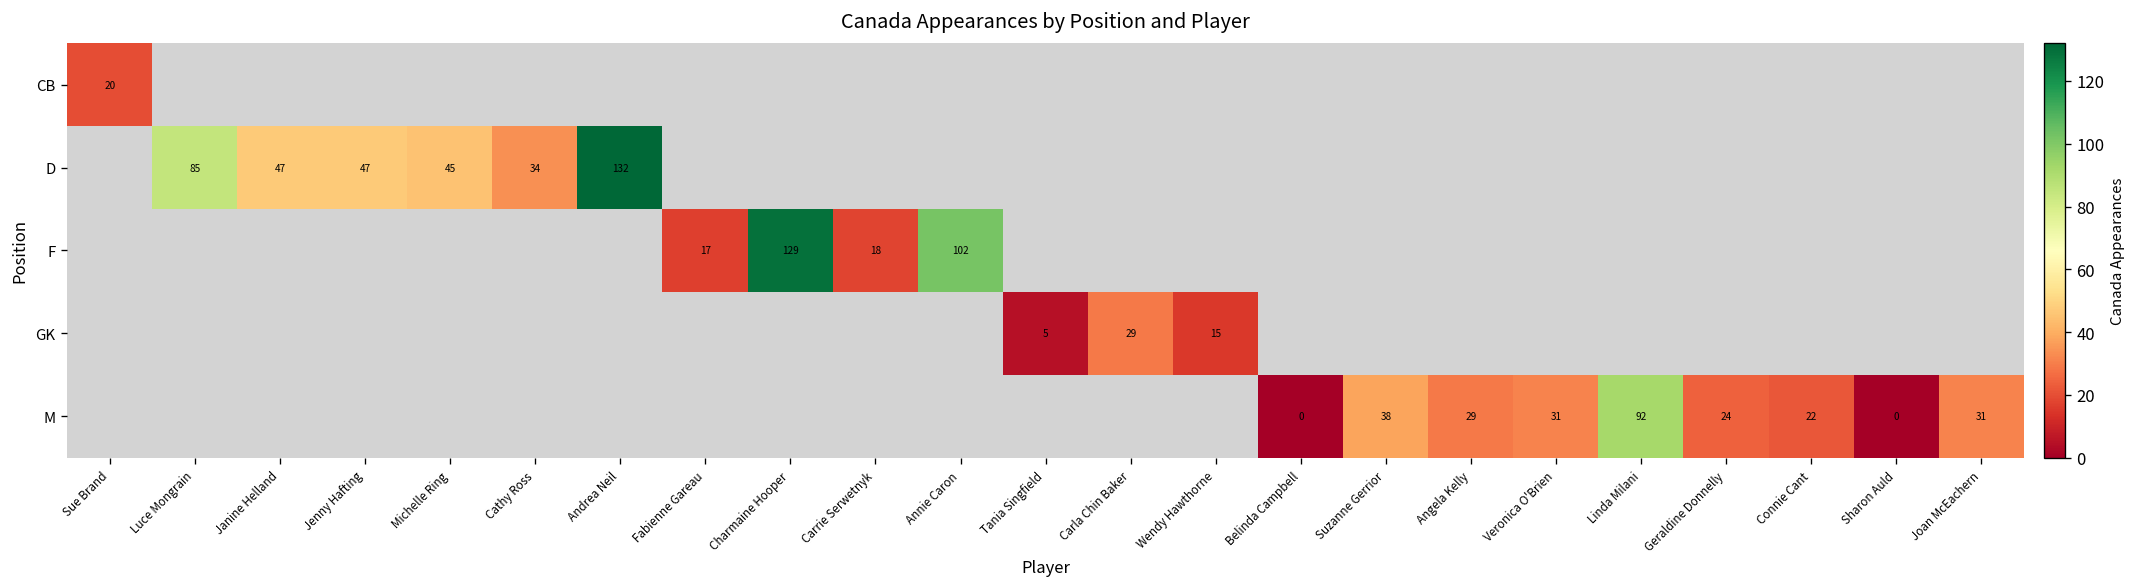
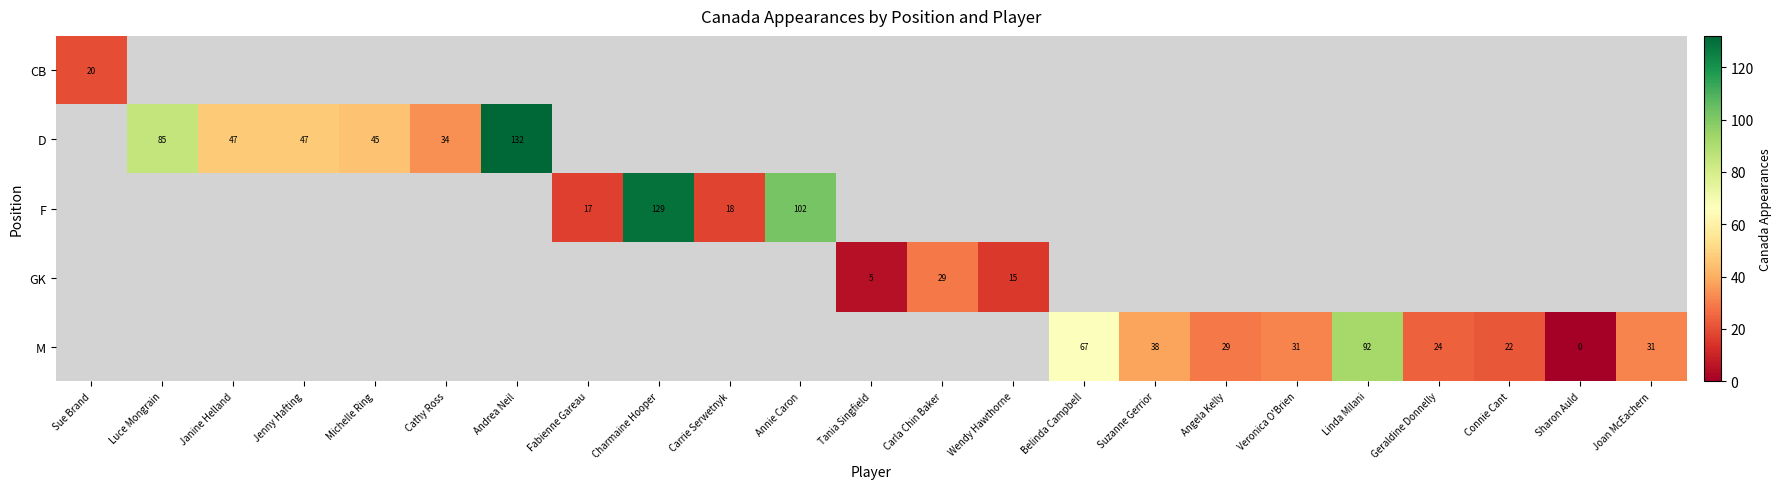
  {
    "CB": {
      "Sue Brand": 20
    },
    "D": {
      "Luce Mongrain": 85,
      "Janine Helland": 47,
      "Jenny Hafting": 47,
      "Michelle Ring": 45,
      "Cathy Ross": 34,
      "Andrea Neil": 132
    },
    "F": {
      "Fabienne Gareau": 17,
      "Charmaine Hooper": 129,
      "Carrie Serwetnyk": 18,
      "Annie Caron": 102
    },
    "GK": {
      "Tania Singfield": 5,
      "Carla Chin Baker": 29,
      "Wendy Hawthorne": 15
    },
    "M": {
-     "Belinda Campbell": 0,
+     "Belinda Campbell": 67,
      "Suzanne Gerrior": 38,
      "Angela Kelly": 29,
      "Veronica O'Brien": 31,
      "Linda Milani": 92,
      "Geraldine Donnelly": 24,
      "Connie Cant": 22,
      "Sharon Auld": 0,
      "Joan McEachern": 31
    }
  }
